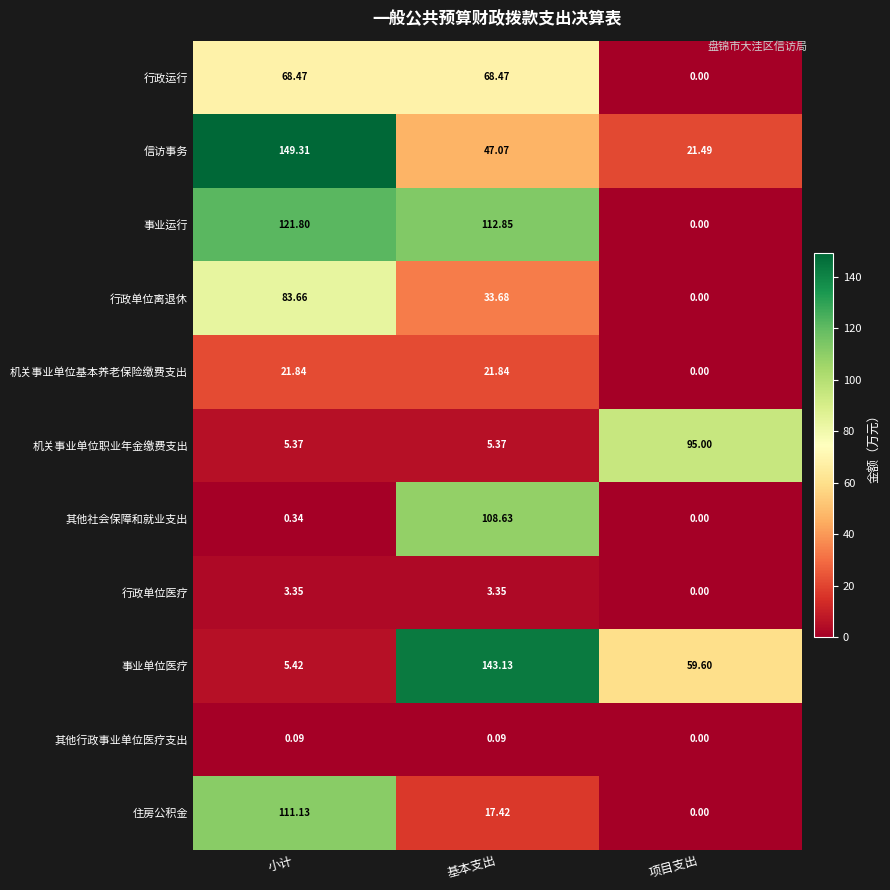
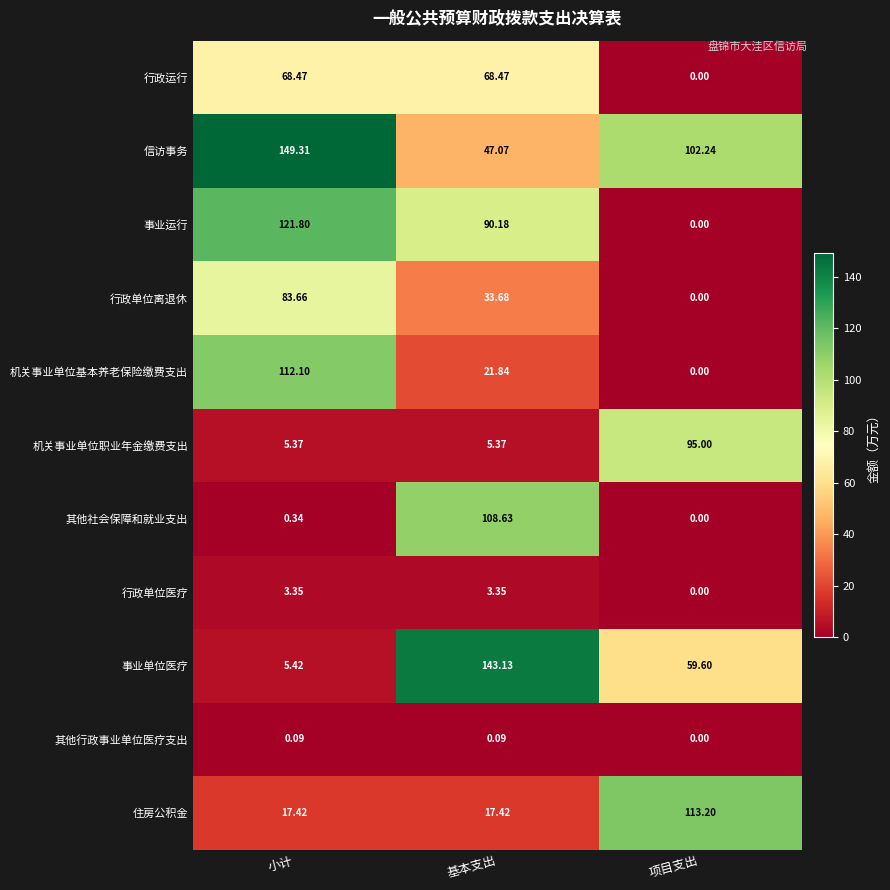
  {
    "行政运行": {
      "小计": 68.47,
      "基本支出": 68.47
    },
    "信访事务": {
      "小计": 149.31,
      "基本支出": 47.07,
-     "项目支出": 21.49
+     "项目支出": 102.24
    },
    "事业运行": {
      "小计": 121.80,
-     "基本支出": 112.85,
+     "基本支出": 90.18,
      "项目支出": 0.00
    },
    "行政单位离退休": {
      "小计": 83.66,
      "基本支出": 33.68,
      "项目支出": 0.00
    },
    "机关事业单位基本养老保险缴费支出": {
-     "小计": 21.84,
+     "小计": 112.10,
      "基本支出": 21.84,
      "项目支出": 0.00
    },
    "机关事业单位职业年金缴费支出": {
      "小计": 5.37,
      "基本支出": 5.37,
      "项目支出": 95.00
    },
    "其他社会保障和就业支出": {
      "小计": 0.34,
      "基本支出": 108.63,
      "项目支出": 0.00
    },
    "行政单位医疗": {
      "小计": 3.35,
      "基本支出": 3.35,
      "项目支出": 0.00
    },
    "事业单位医疗": {
      "小计": 5.42,
      "基本支出": 143.13,
      "项目支出": 59.60
    },
    "其他行政事业单位医疗支出": {
      "小计": 0.09,
      "基本支出": 0.09,
      "项目支出": 0.00
    },
    "住房公积金": {
-     "小计": 111.13,
+     "小计": 17.42,
      "基本支出": 17.42,
-     "项目支出": 0.00
+     "项目支出": 113.20
    }
  }
